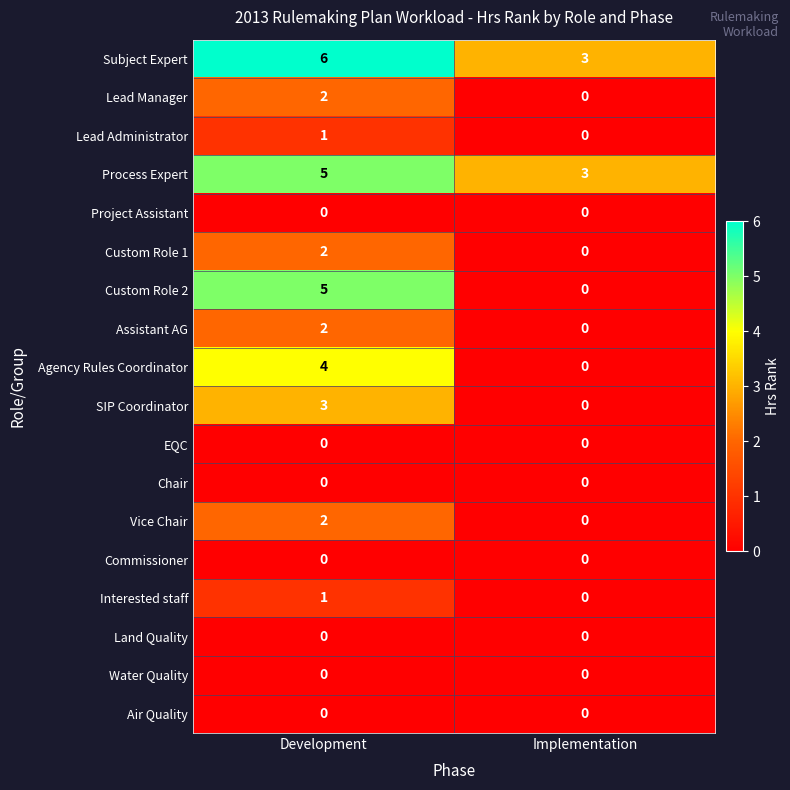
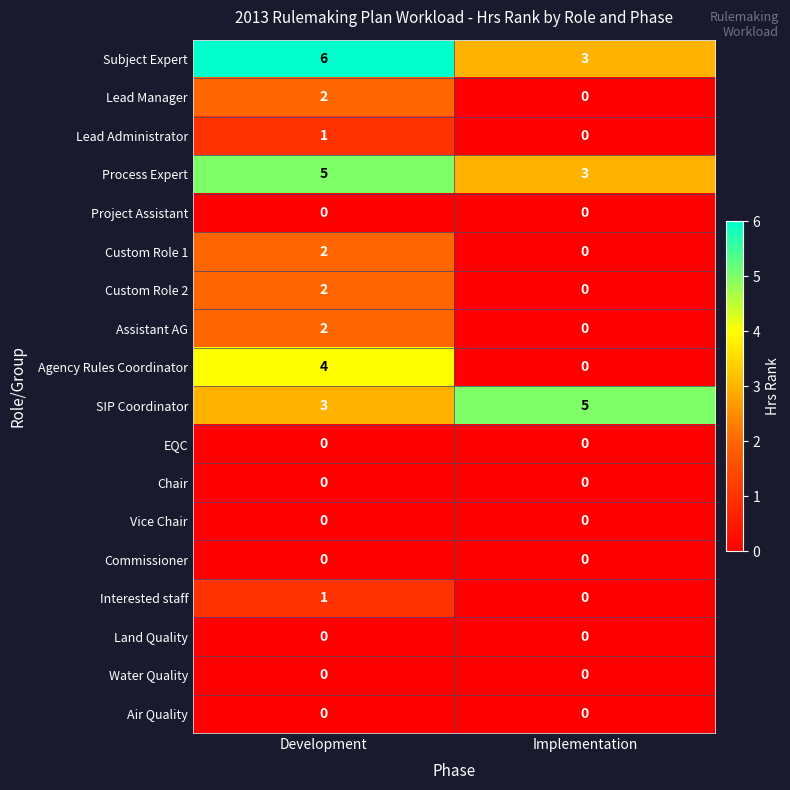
  {
    "Subject Expert": {
      "Development": 6,
      "Implementation": 3
    },
    "Lead Manager": {
      "Development": 2,
      "Implementation": 0
    },
    "Lead Administrator": {
      "Development": 1,
      "Implementation": 0
    },
    "Process Expert": {
      "Development": 5,
      "Implementation": 3
    },
    "Project Assistant": {
      "Development": 0,
      "Implementation": 0
    },
    "Custom Role 1": {
      "Development": 2,
      "Implementation": 0
    },
    "Custom Role 2": {
-     "Development": 5,
+     "Development": 2,
      "Implementation": 0
    },
    "Assistant AG": {
      "Development": 2,
      "Implementation": 0
    },
    "Agency Rules Coordinator": {
      "Development": 4,
      "Implementation": 0
    },
    "SIP Coordinator": {
      "Development": 3,
-     "Implementation": 0
+     "Implementation": 5
    },
    "EQC": {
      "Development": 0,
      "Implementation": 0
    },
    "Chair": {
      "Development": 0,
      "Implementation": 0
    },
    "Vice Chair": {
-     "Development": 2,
+     "Development": 0,
      "Implementation": 0
    },
    "Commissioner": {
      "Development": 0,
      "Implementation": 0
    },
    "Interested staff": {
      "Development": 1,
      "Implementation": 0
    },
    "Land Quality": {
      "Development": 0,
      "Implementation": 0
    },
    "Water Quality": {
      "Development": 0,
      "Implementation": 0
    },
    "Air Quality": {
      "Development": 0,
      "Implementation": 0
    }
  }
